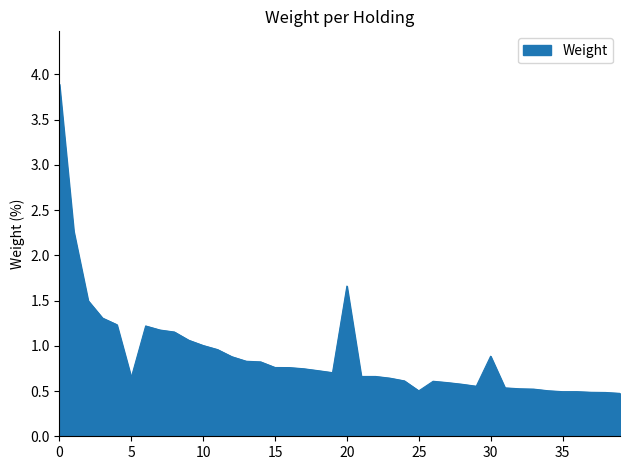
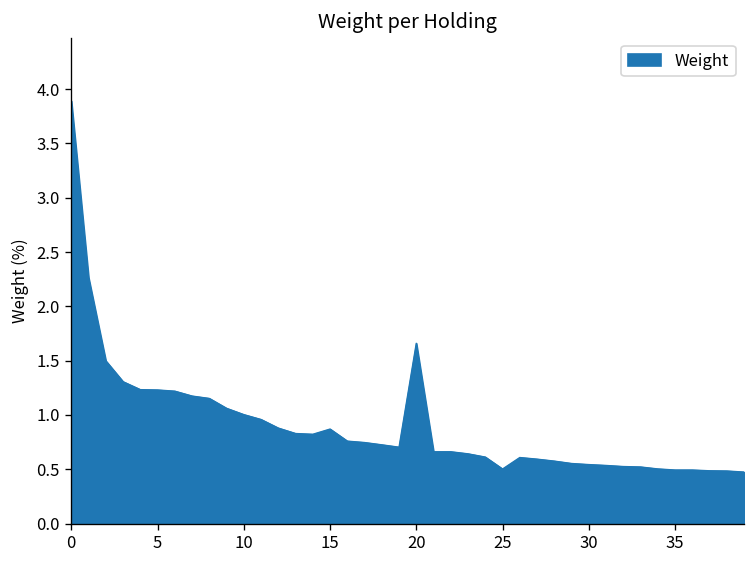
  {
    "0": 3.9,
-   "5": 0.7,
+   "5": 1.2,
    "10": 1.0,
-   "15": 0.8,
+   "15": 0.9,
    "20": 1.7,
    "25": 0.5,
-   "30": 0.9,
+   "30": 0.5,
    "35": 0.5
  }
